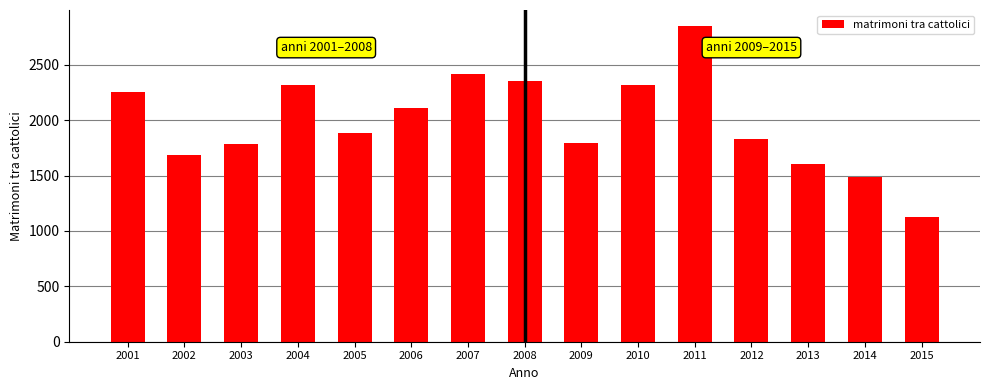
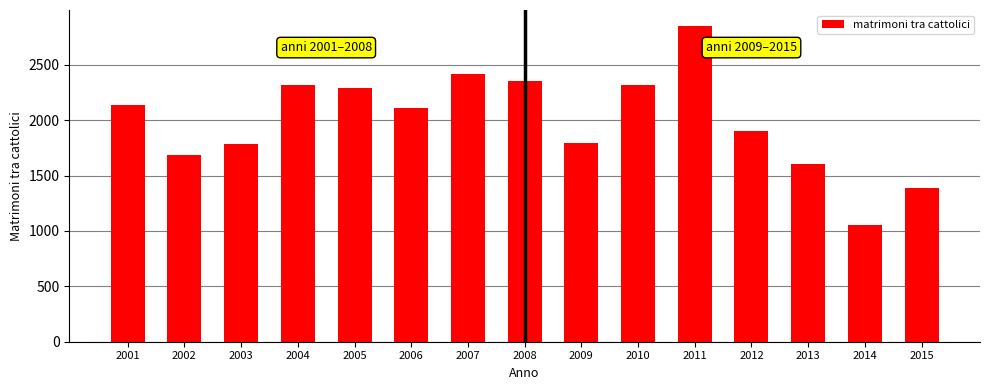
  {
-   "2001": 2250,
+   "2001": 2140,
    "2002": 1690,
    "2003": 1780,
    "2004": 2320,
-   "2005": 1880,
+   "2005": 2290,
    "2006": 2110,
    "2007": 2420,
    "2008": 2350,
    "2009": 1800,
    "2010": 2320,
-   "2012": 1830,
+   "2012": 1900,
    "2013": 1600,
-   "2014": 1490,
-   "2015": 1120
+   "2014": 1060,
+   "2015": 1390
  }
